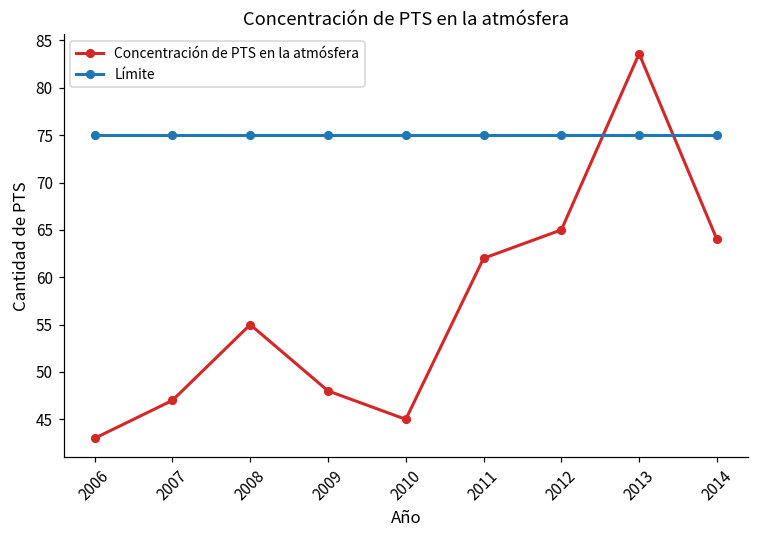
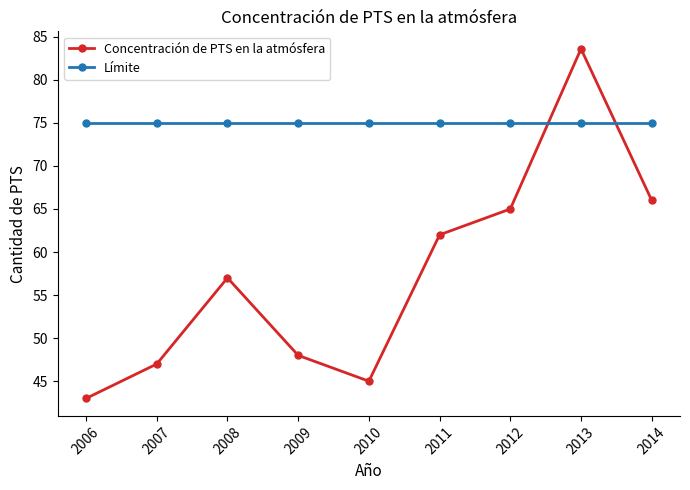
  {
    "Concentración de PTS en la atmósfera": {
      "2006": 43,
      "2007": 47,
-     "2008": 55,
+     "2008": 57,
      "2009": 48,
      "2010": 45,
      "2011": 62,
      "2012": 65,
      "2013": 84,
-     "2014": 64
+     "2014": 66
    },
    "Límite": {
      "2006": 75,
      "2007": 75,
      "2008": 75,
      "2009": 75,
      "2010": 75,
      "2011": 75,
      "2012": 75,
      "2013": 75,
      "2014": 75
    }
  }
